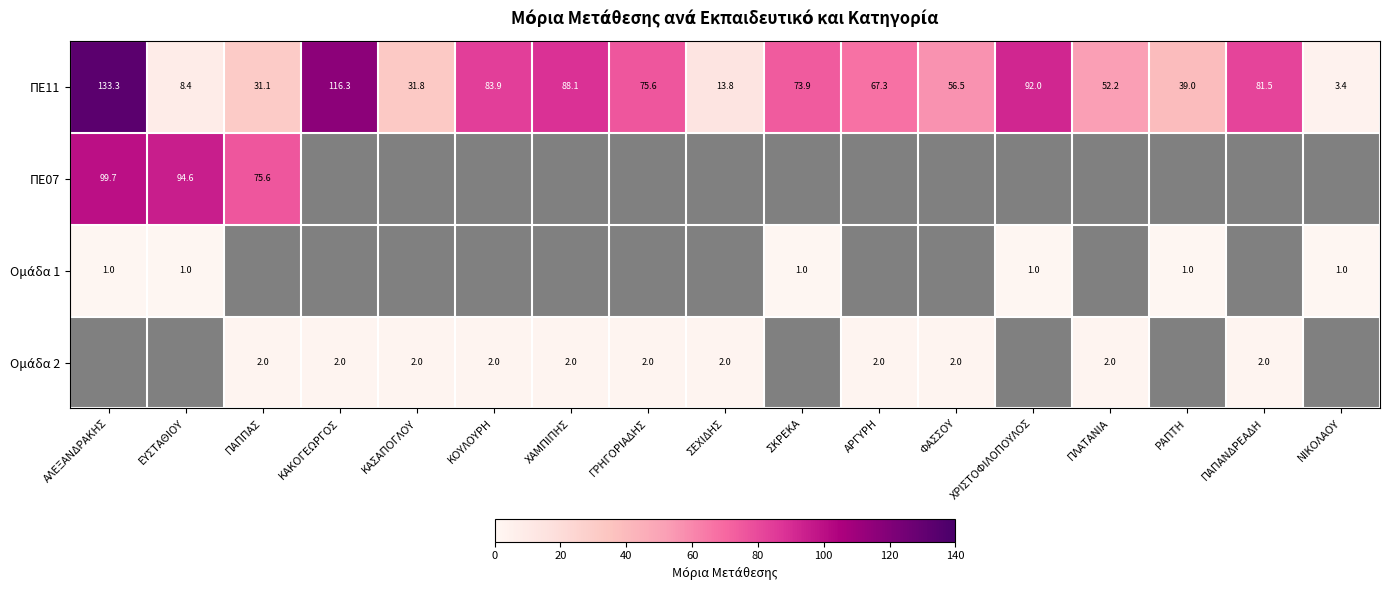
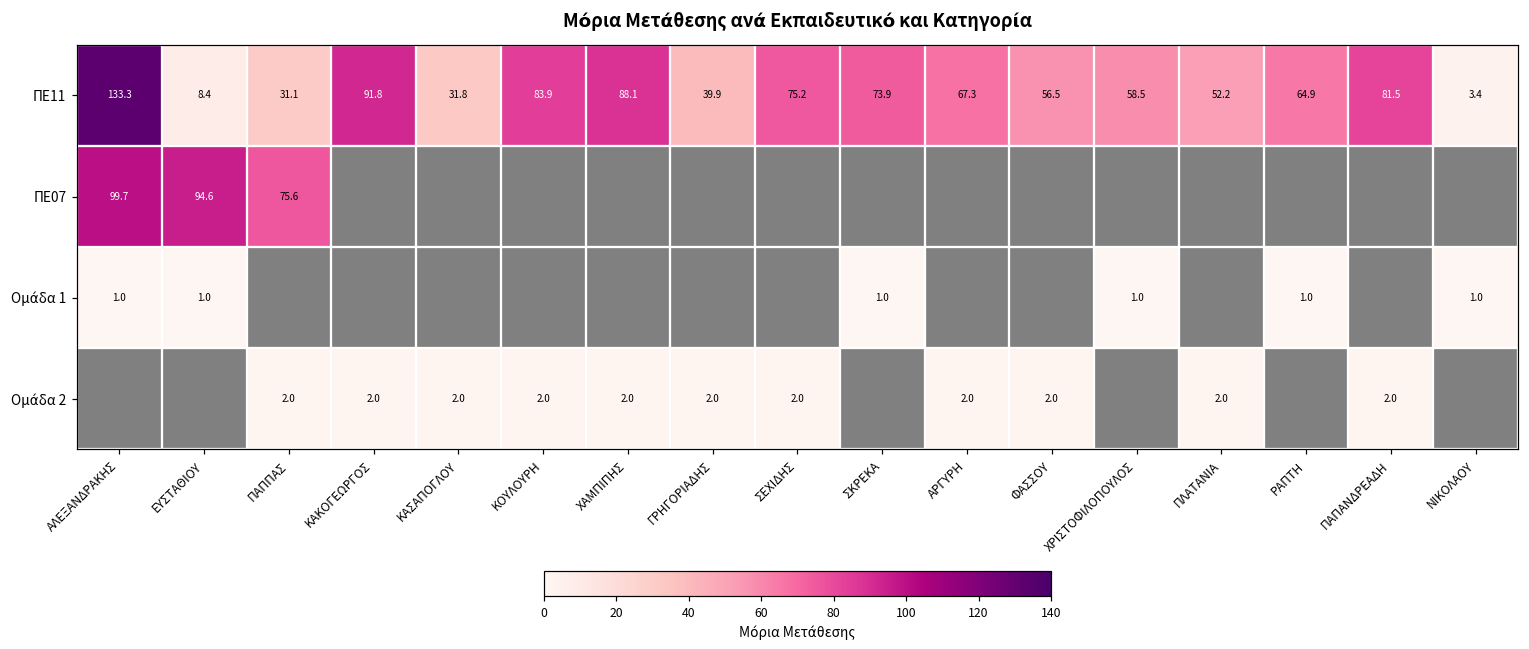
  {
    "ΠΕ11": {
      "ΑΛΕΞΑΝΔΡΑΚΗΣ": 133.3,
      "ΕΥΣΤΑΘΙΟΥ": 8.4,
      "ΠΑΠΠΑΣ": 31.1,
-     "ΚΑΚΟΓΕΩΡΓΟΣ": 116.3,
+     "ΚΑΚΟΓΕΩΡΓΟΣ": 91.8,
      "ΚΑΣΑΠΟΓΛΟΥ": 31.8,
      "ΚΟΥΛΟΥΡΗ": 83.9,
      "ΧΑΜΠΙΠΗΣ": 88.1,
-     "ΓΡΗΓΟΡΙΑΔΗΣ": 75.6,
-     "ΣΕΧΙΔΗΣ": 13.8,
+     "ΓΡΗΓΟΡΙΑΔΗΣ": 39.9,
+     "ΣΕΧΙΔΗΣ": 75.2,
      "ΣΚΡΕΚΑ": 73.9,
      "ΑΡΓΥΡΗ": 67.3,
      "ΦΑΣΣΟΥ": 56.5,
-     "ΧΡΙΣΤΟΦΙΛΟΠΟΥΛΟΣ": 92.0,
+     "ΧΡΙΣΤΟΦΙΛΟΠΟΥΛΟΣ": 58.5,
      "ΠΛΑΤΑΝΙΑ": 52.2,
-     "ΡΑΠΤΗ": 39.0,
+     "ΡΑΠΤΗ": 64.9,
      "ΠΑΠΑΝΔΡΕΑΔΗ": 81.5,
      "ΝΙΚΟΛΑΟΥ": 3.4
    },
    "ΠΕ07": {
      "ΑΛΕΞΑΝΔΡΑΚΗΣ": 99.7,
      "ΕΥΣΤΑΘΙΟΥ": 94.6,
      "ΠΑΠΠΑΣ": 75.6
    },
    "Ομάδα 1": {
      "ΑΛΕΞΑΝΔΡΑΚΗΣ": 1.0,
      "ΕΥΣΤΑΘΙΟΥ": 1.0,
      "ΣΚΡΕΚΑ": 1.0,
      "ΧΡΙΣΤΟΦΙΛΟΠΟΥΛΟΣ": 1.0,
      "ΡΑΠΤΗ": 1.0,
      "ΝΙΚΟΛΑΟΥ": 1.0
    },
    "Ομάδα 2": {
      "ΠΑΠΠΑΣ": 2.0,
      "ΚΑΚΟΓΕΩΡΓΟΣ": 2.0,
      "ΚΑΣΑΠΟΓΛΟΥ": 2.0,
      "ΚΟΥΛΟΥΡΗ": 2.0,
      "ΧΑΜΠΙΠΗΣ": 2.0,
      "ΓΡΗΓΟΡΙΑΔΗΣ": 2.0,
      "ΣΕΧΙΔΗΣ": 2.0,
      "ΑΡΓΥΡΗ": 2.0,
      "ΦΑΣΣΟΥ": 2.0,
      "ΠΛΑΤΑΝΙΑ": 2.0,
      "ΠΑΠΑΝΔΡΕΑΔΗ": 2.0
    }
  }
